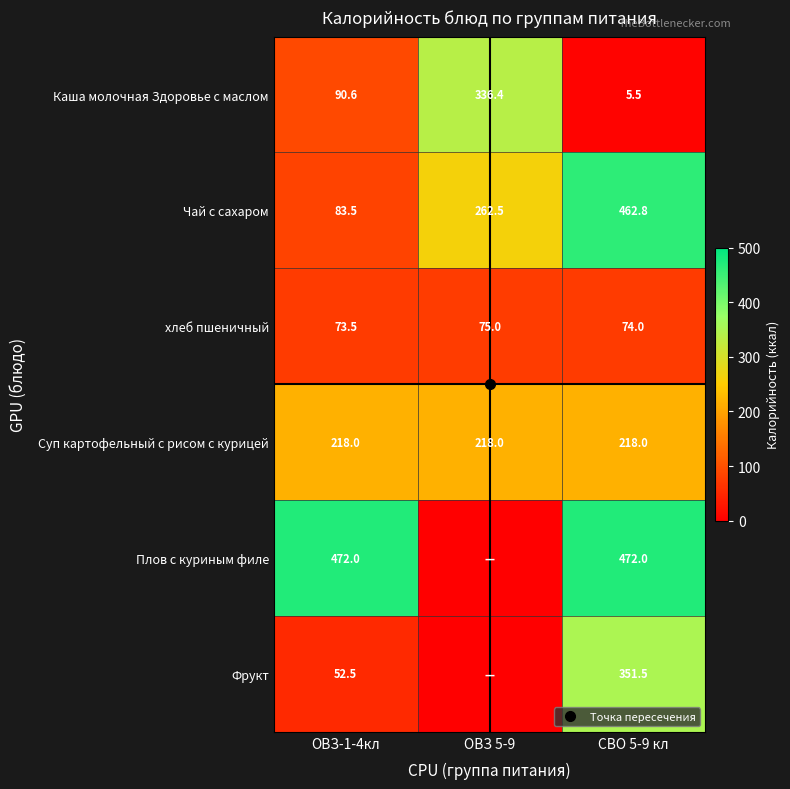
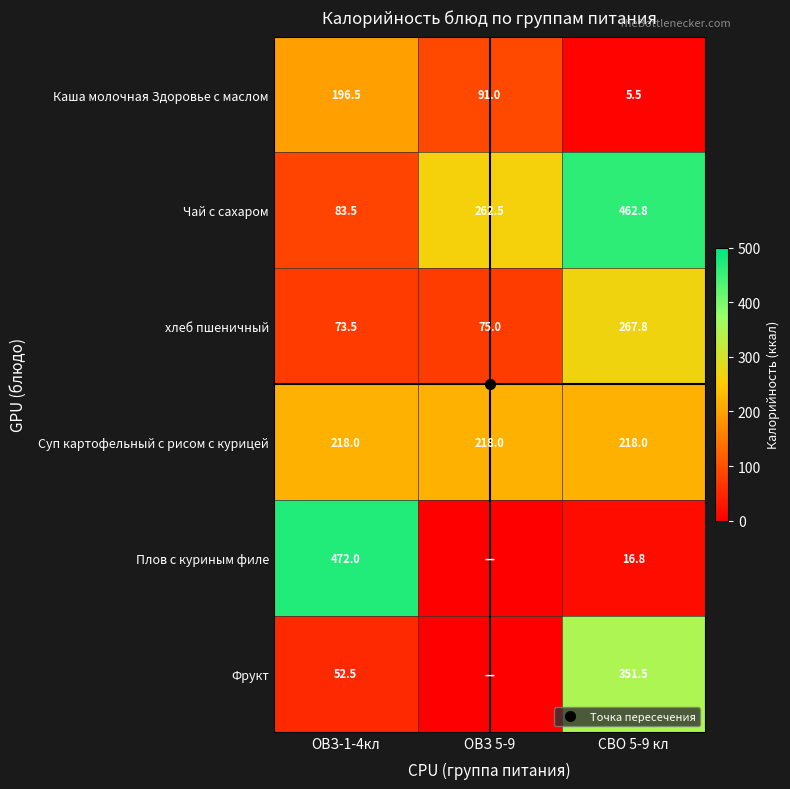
  {
    "Каша молочная Здоровье с маслом": {
-     "ОВЗ-1-4кл": 90.6,
-     "ОВЗ 5-9": 336.4,
+     "ОВЗ-1-4кл": 196.5,
+     "ОВЗ 5-9": 91.0,
      "СВО 5-9 кл": 5.5
    },
    "Чай с сахаром": {
      "ОВЗ-1-4кл": 83.5,
      "ОВЗ 5-9": 262.5,
      "СВО 5-9 кл": 462.8
    },
    "хлеб пшеничный": {
      "ОВЗ-1-4кл": 73.5,
      "ОВЗ 5-9": 75.0,
-     "СВО 5-9 кл": 74.0
+     "СВО 5-9 кл": 267.8
    },
    "Суп картофельный с рисом с курицей": {
      "ОВЗ-1-4кл": 218.0,
      "ОВЗ 5-9": 218.0,
      "СВО 5-9 кл": 218.0
    },
    "Плов с куриным филе": {
      "ОВЗ-1-4кл": 472.0,
-     "СВО 5-9 кл": 472.0
+     "СВО 5-9 кл": 16.8
    },
    "Фрукт": {
      "ОВЗ-1-4кл": 52.5,
      "СВО 5-9 кл": 351.5
    }
  }
